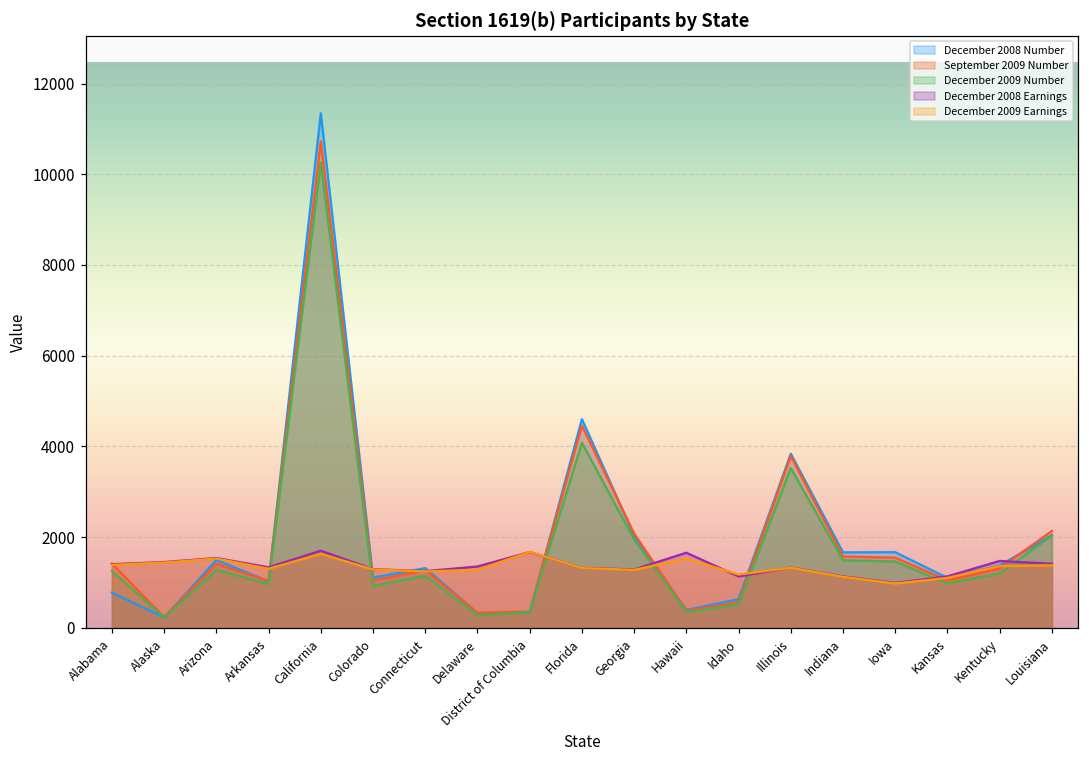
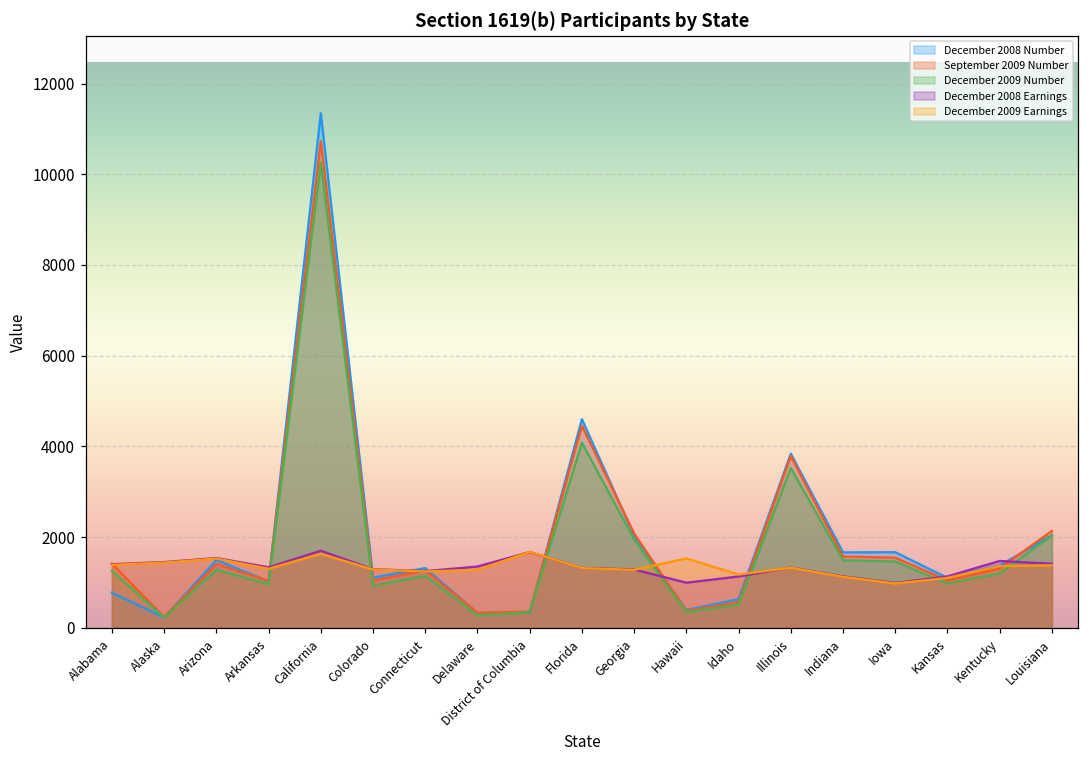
  {
    "December 2008 Number": {
      "Alabama": 800,
      "California": 11300,
      "Colorado": 1100,
      "Florida": 4600,
      "Idaho": 600,
      "Indiana": 1700,
      "Iowa": 1700
    },
    "December 2009 Number": {
      "Alabama": 1300,
      "Arizona": 1300,
      "California": 10300,
      "Colorado": 900,
      "Connecticut": 1100,
      "Florida": 4100,
      "Georgia": 1900,
      "Illinois": 3500,
      "Indiana": 1500,
      "Iowa": 1500,
      "Kansas": 1000,
      "Kentucky": 1200
    },
    "December 2008 Earnings": {
      "California": 1700,
      "Delaware": 1400,
-     "Hawaii": 1700,
+     "Hawaii": 1000,
      "Kentucky": 1500
    }
  }
